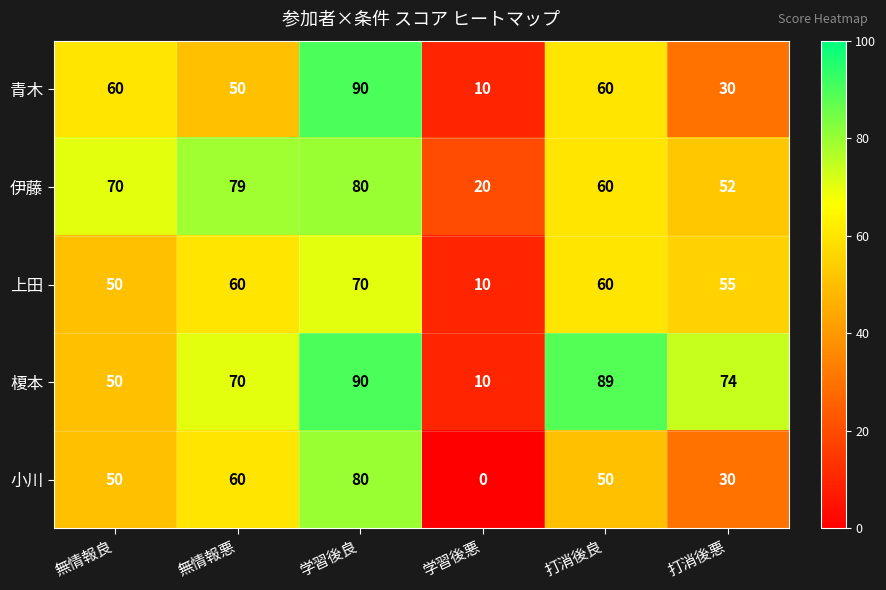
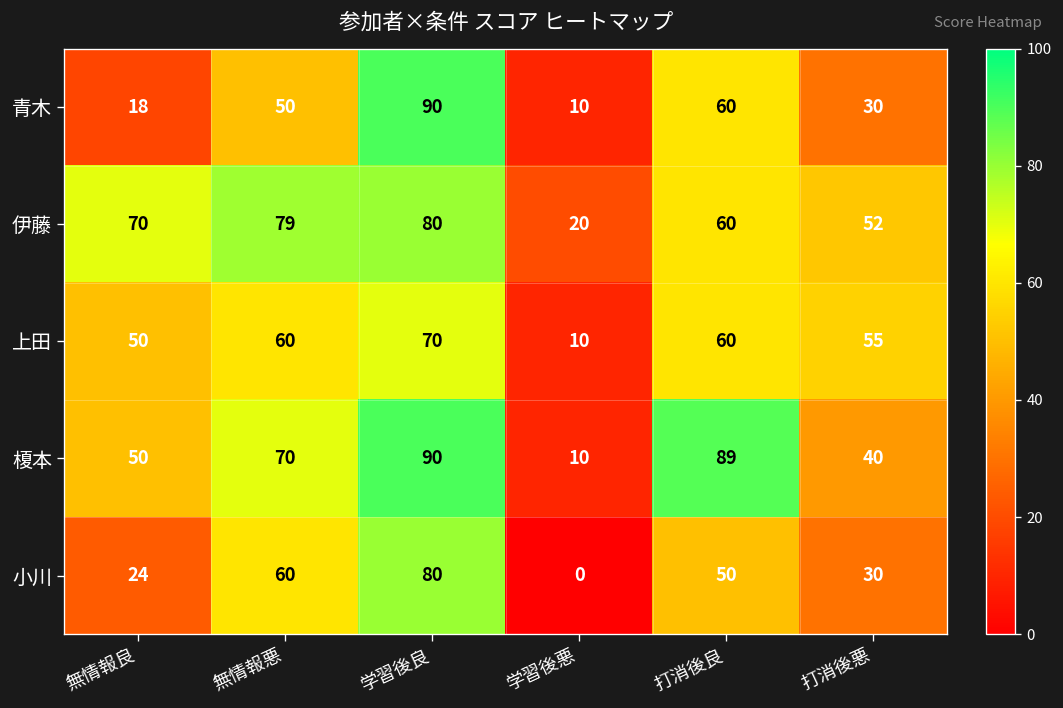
  {
    "青木": {
-     "無情報良": 60,
+     "無情報良": 18,
      "無情報悪": 50,
      "学習後良": 90,
      "学習後悪": 10,
      "打消後良": 60,
      "打消後悪": 30
    },
    "伊藤": {
      "無情報良": 70,
      "無情報悪": 79,
      "学習後良": 80,
      "学習後悪": 20,
      "打消後良": 60,
      "打消後悪": 52
    },
    "上田": {
      "無情報良": 50,
      "無情報悪": 60,
      "学習後良": 70,
      "学習後悪": 10,
      "打消後良": 60,
      "打消後悪": 55
    },
    "榎本": {
      "無情報良": 50,
      "無情報悪": 70,
      "学習後良": 90,
      "学習後悪": 10,
      "打消後良": 89,
-     "打消後悪": 74
+     "打消後悪": 40
    },
    "小川": {
-     "無情報良": 50,
+     "無情報良": 24,
      "無情報悪": 60,
      "学習後良": 80,
      "学習後悪": 0,
      "打消後良": 50,
      "打消後悪": 30
    }
  }
